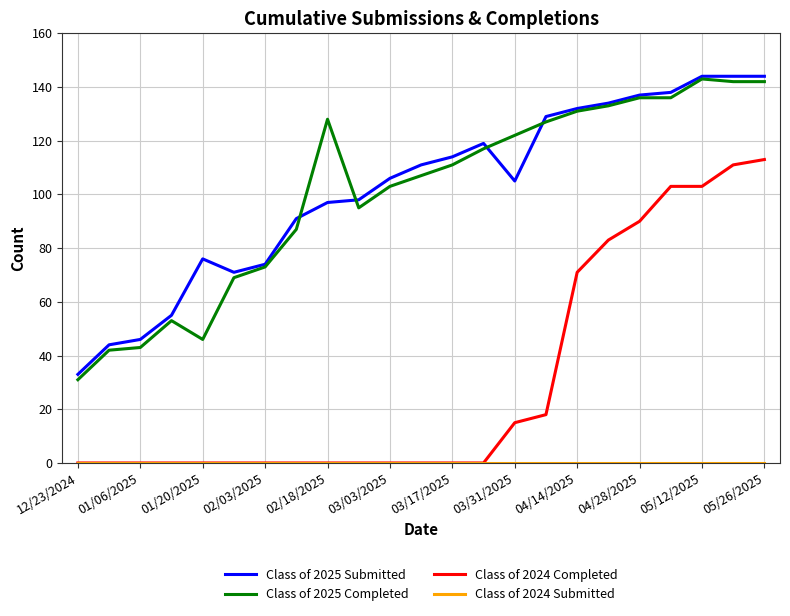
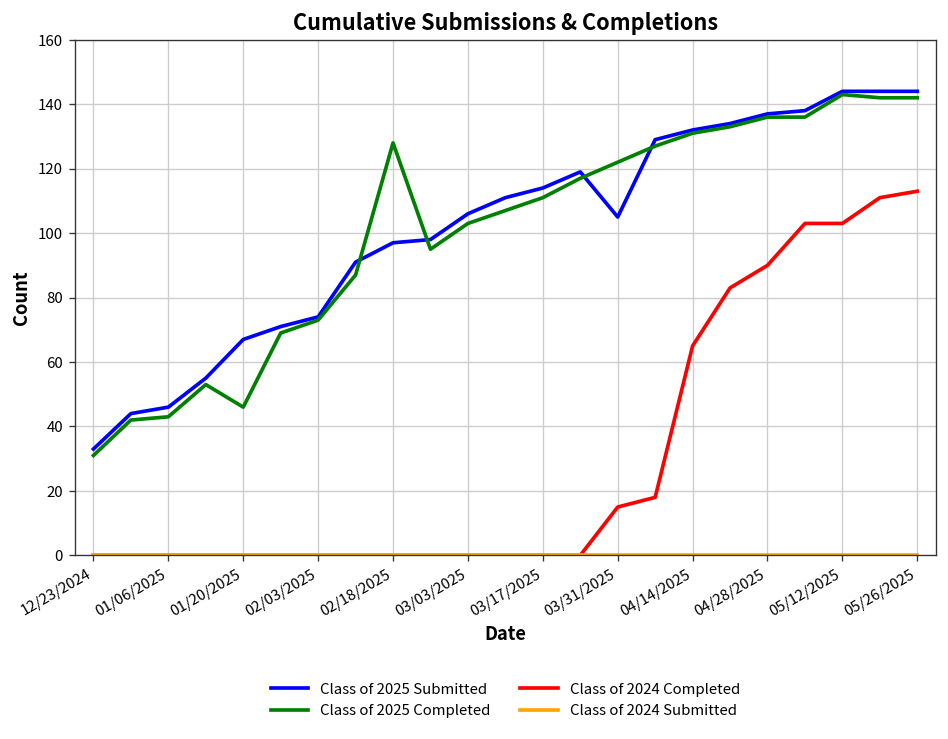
  {
    "Class of 2025 Submitted": {
      "12/23/2024": 33,
      "01/06/2025": 46,
-     "01/20/2025": 76,
+     "01/20/2025": 67,
      "02/03/2025": 74,
      "02/18/2025": 97,
      "03/03/2025": 106,
      "03/17/2025": 114,
      "03/31/2025": 105,
      "04/14/2025": 132,
      "04/28/2025": 137,
      "05/12/2025": 144,
      "05/26/2025": 144
    },
    "Class of 2025 Completed": {
      "12/23/2024": 31,
      "01/06/2025": 43,
      "01/20/2025": 46,
      "02/03/2025": 73,
      "02/18/2025": 128,
      "03/03/2025": 103,
      "03/17/2025": 111,
      "03/31/2025": 122,
      "04/14/2025": 131,
      "04/28/2025": 136,
      "05/12/2025": 143,
      "05/26/2025": 142
    },
    "Class of 2024 Completed": {
      "03/31/2025": 15,
-     "04/14/2025": 71,
+     "04/14/2025": 65,
      "04/28/2025": 90,
      "05/12/2025": 103,
      "05/26/2025": 113
    },
    "Class of 2024 Submitted": {
      "03/31/2025": 0,
      "04/14/2025": 0,
      "04/28/2025": 0,
      "05/12/2025": 0,
      "05/26/2025": 0
    }
  }
